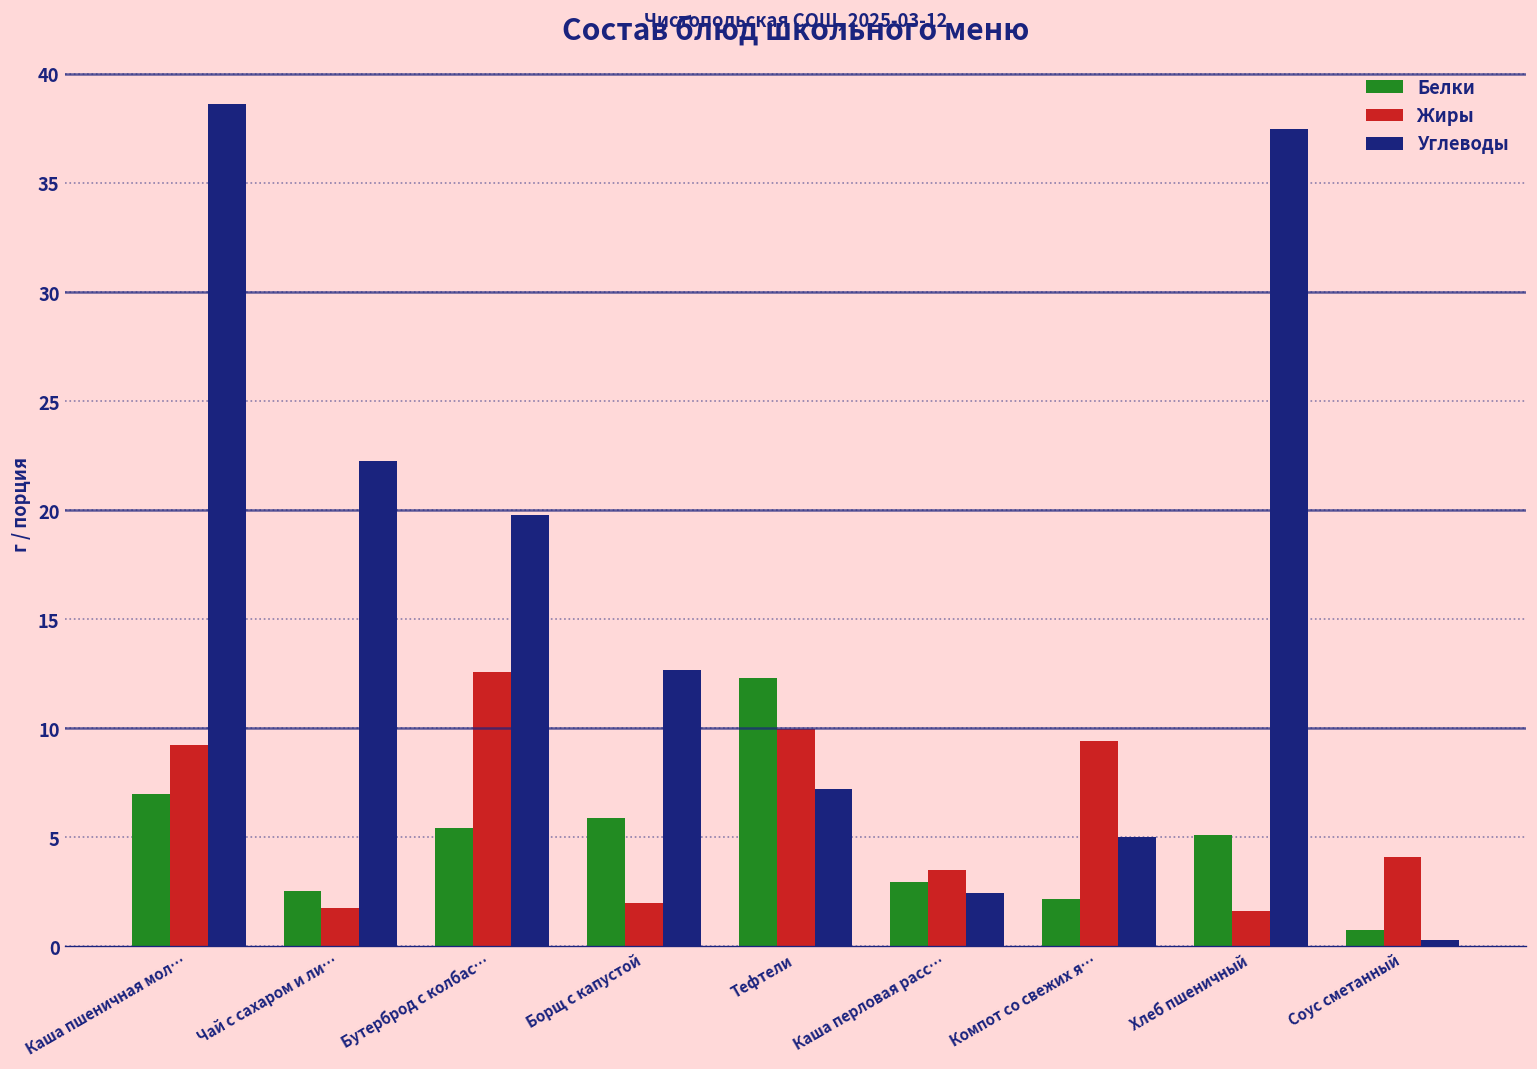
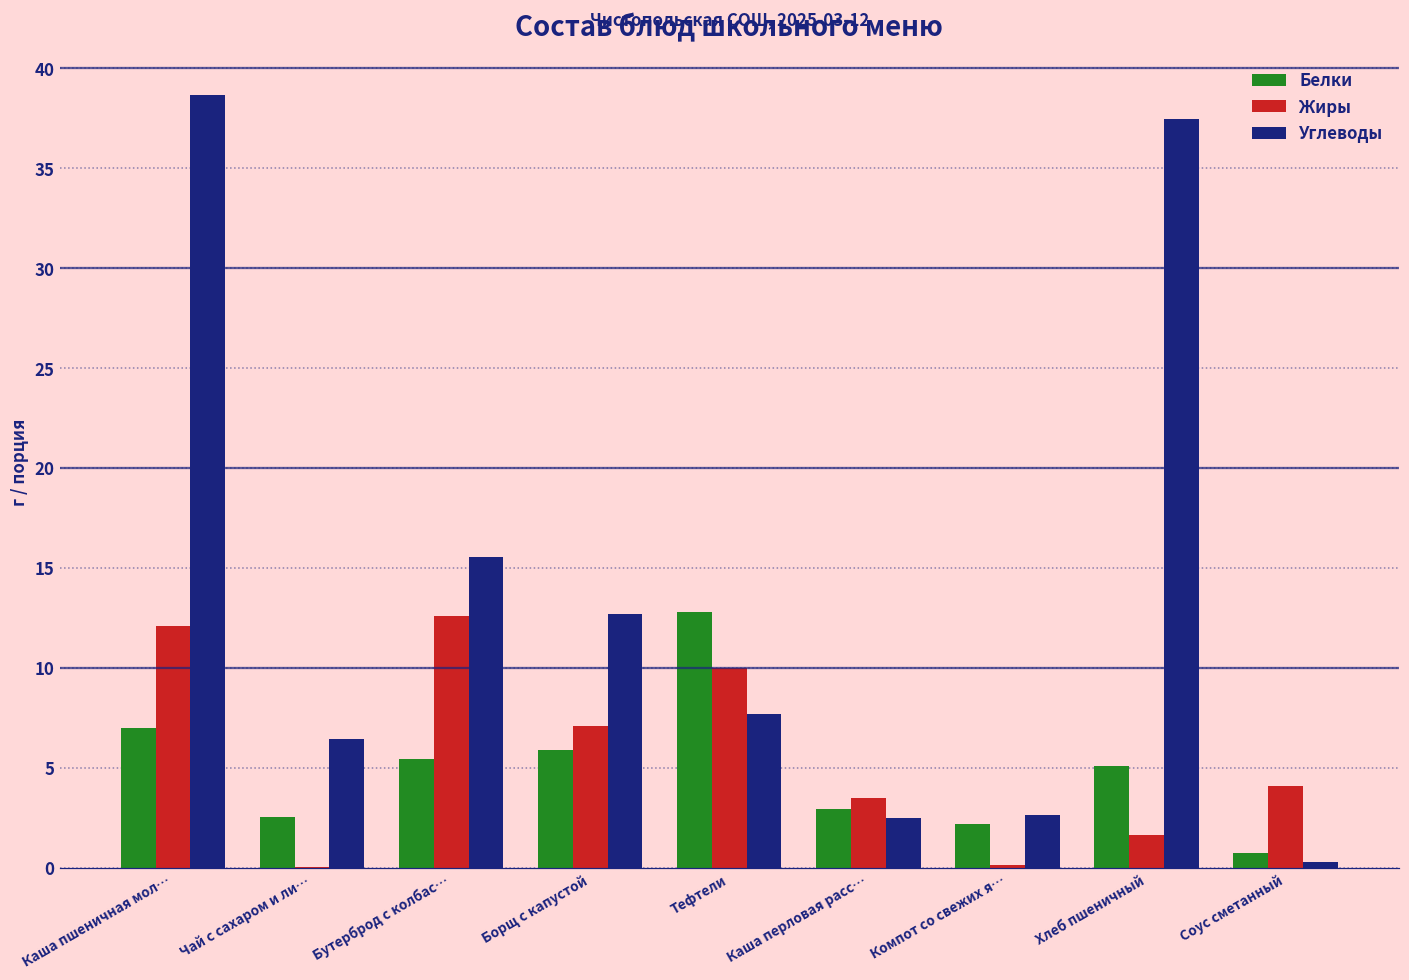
  {
    "Белки": {
      "Каша пшеничная мол…": 7.0,
      "Чай с сахаром и ли…": 2.5,
      "Бутерброд с колбас…": 5.4,
      "Борщ с капустой": 5.9,
-     "Тефтели": 12.3,
+     "Тефтели": 12.8,
      "Каша перловая расс…": 3.0,
      "Компот со свежих я…": 2.2,
      "Хлеб пшеничный": 5.1,
      "Соус сметанный": 0.8
    },
    "Жиры": {
-     "Каша пшеничная мол…": 9.2,
-     "Чай с сахаром и ли…": 1.8,
+     "Каша пшеничная мол…": 12.1,
+     "Чай с сахаром и ли…": 0.0,
      "Бутерброд с колбас…": 12.6,
-     "Борщ с капустой": 2.0,
+     "Борщ с капустой": 7.1,
      "Тефтели": 10.0,
      "Каша перловая расс…": 3.5,
-     "Компот со свежих я…": 9.4,
+     "Компот со свежих я…": 0.1,
      "Хлеб пшеничный": 1.6,
      "Соус сметанный": 4.1
    },
    "Углеводы": {
      "Каша пшеничная мол…": 38.6,
-     "Чай с сахаром и ли…": 22.3,
-     "Бутерброд с колбас…": 19.8,
+     "Чай с сахаром и ли…": 6.4,
+     "Бутерброд с колбас…": 15.5,
      "Борщ с капустой": 12.7,
-     "Тефтели": 7.2,
+     "Тефтели": 7.7,
      "Каша перловая расс…": 2.5,
-     "Компот со свежих я…": 5.0,
+     "Компот со свежих я…": 2.6,
      "Хлеб пшеничный": 37.5,
      "Соус сметанный": 0.3
    }
  }
